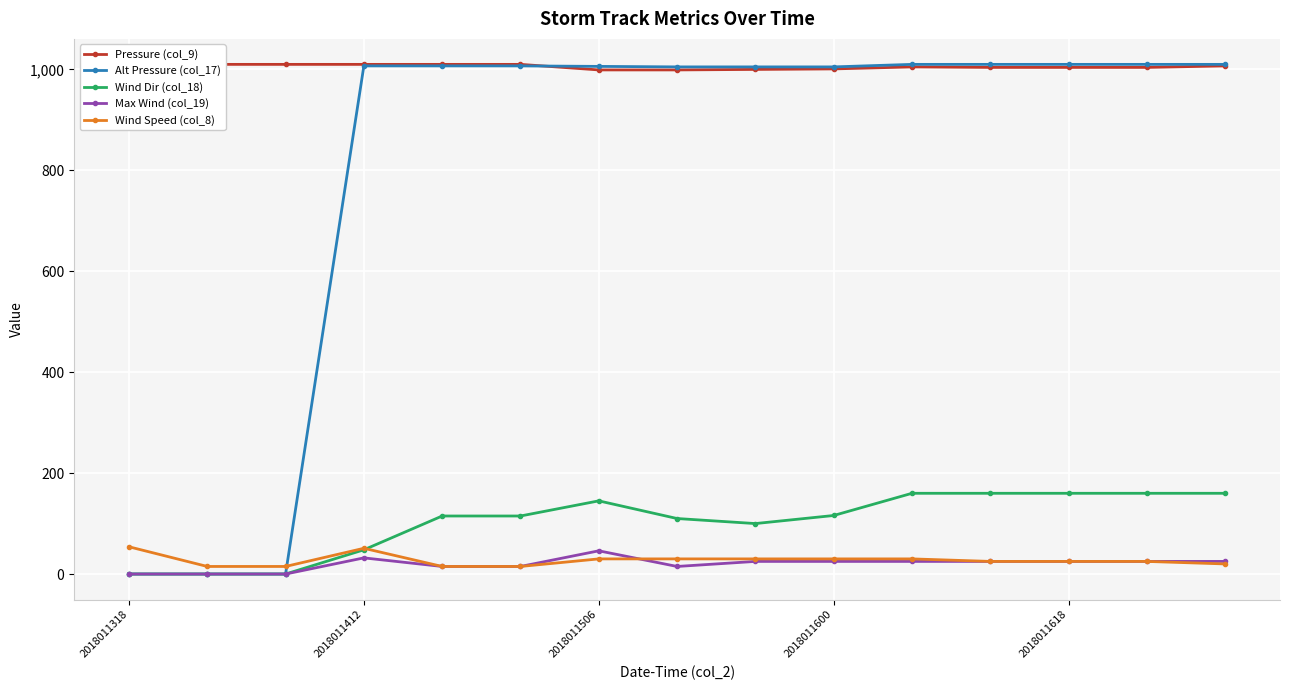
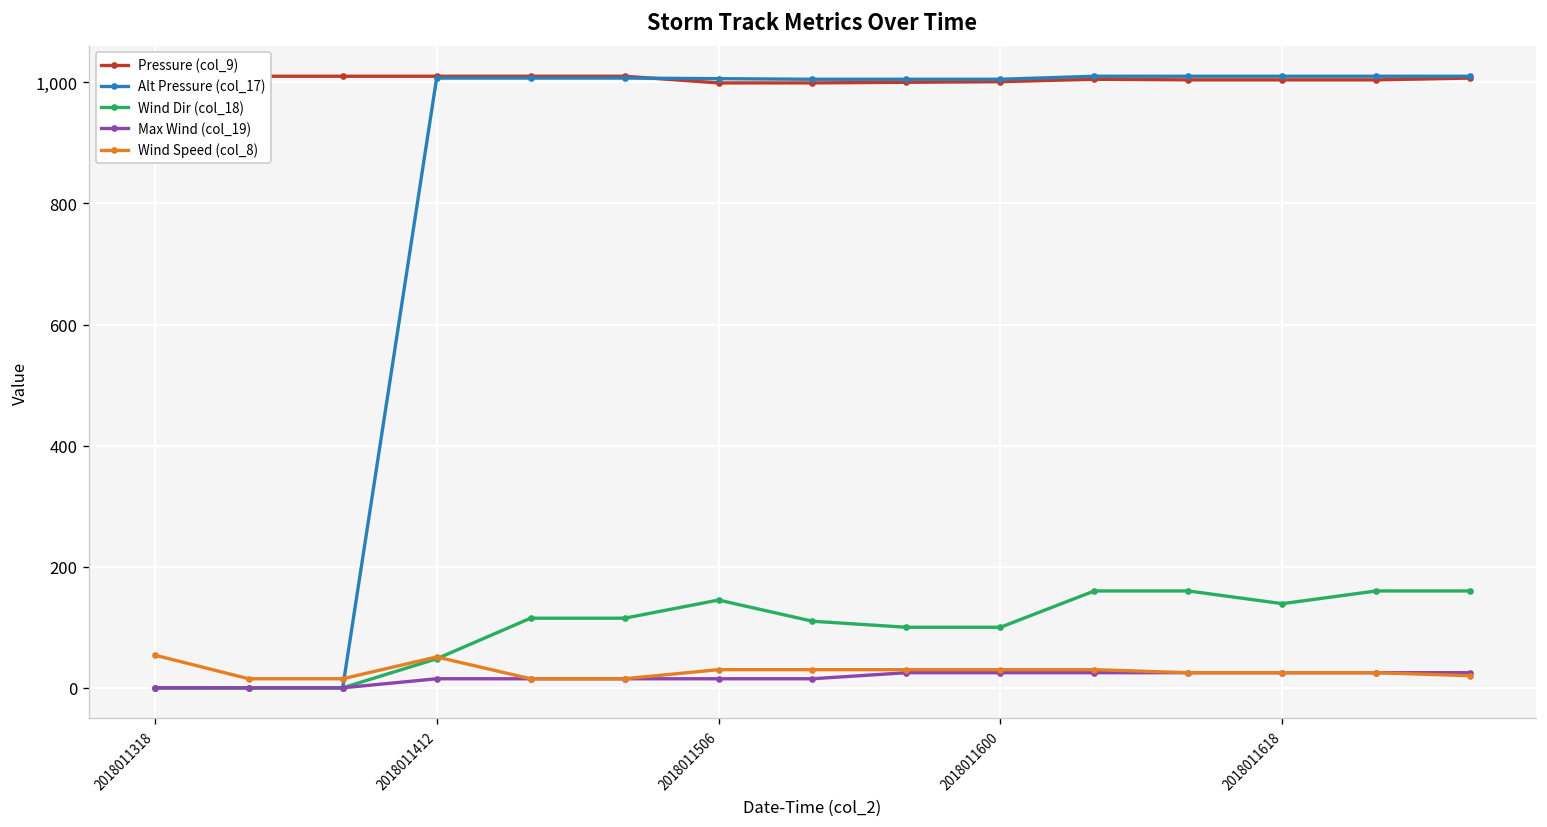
  {
    "Pressure (col_9)": {
      "2018011506": "1,000",
      "2018011618": "1,000"
    },
    "Alt Pressure (col_17)": {
      "2018011506": "1,010",
      "2018011618": "1,010"
    },
    "Wind Dir (col_18)": {
      "2018011506": "150",
-     "2018011600": "120",
-     "2018011618": "160"
+     "2018011600": "100",
+     "2018011618": "140"
    },
    "Max Wind (col_19)": {
-     "2018011412": "30",
-     "2018011506": "50"
+     "2018011412": "20",
+     "2018011506": "20"
    },
    "Wind Speed (col_8)": {
      "2018011318": "50",
      "2018011506": "30"
    }
  }
